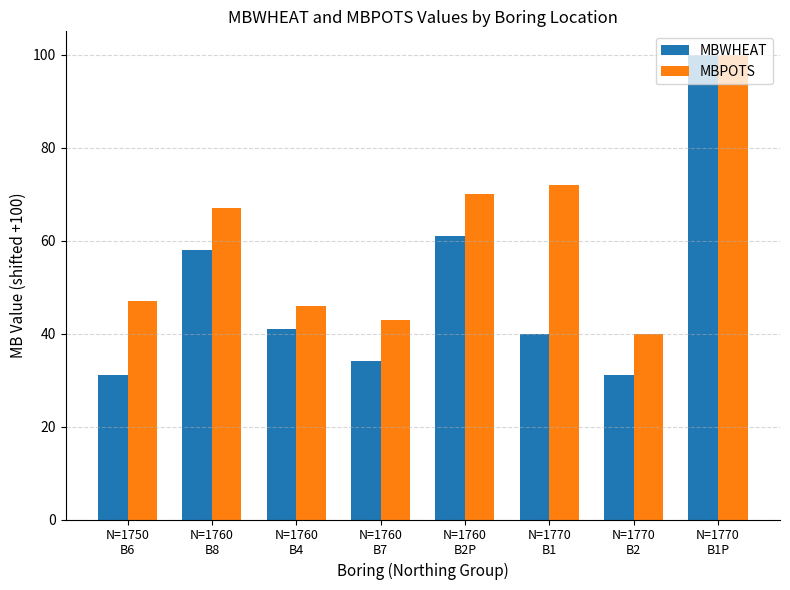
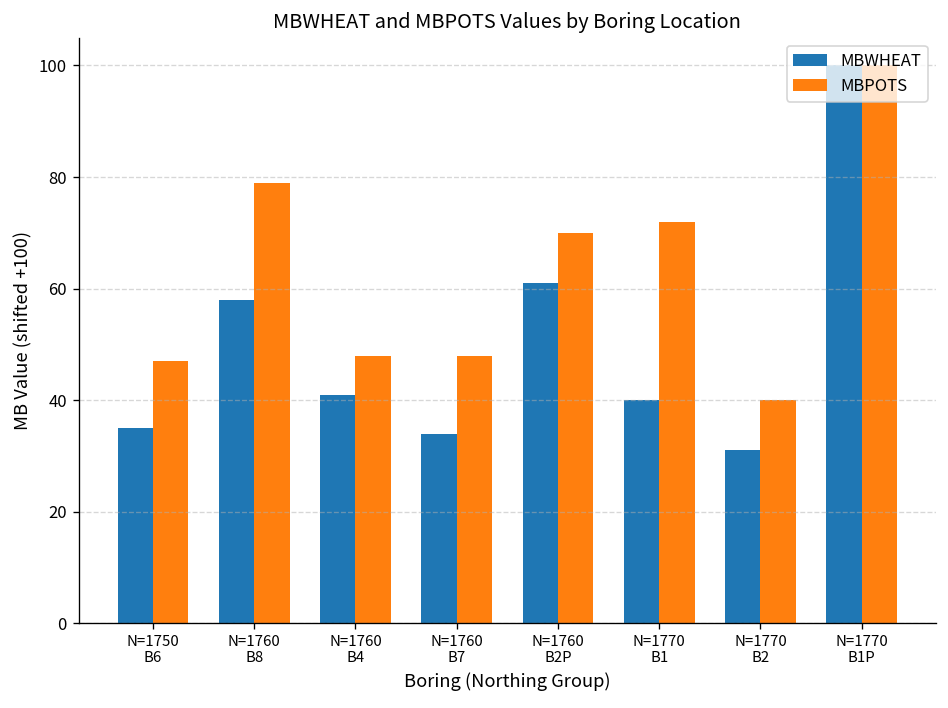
  {
    "MBWHEAT": {
-     "N=1750 B6": 31,
+     "N=1750 B6": 35,
      "N=1760 B8": 58,
      "N=1760 B4": 41,
      "N=1760 B7": 34,
      "N=1760 B2P": 61,
      "N=1770 B1": 40,
      "N=1770 B2": 31
    },
    "MBPOTS": {
      "N=1750 B6": 47,
-     "N=1760 B8": 67,
-     "N=1760 B4": 46,
-     "N=1760 B7": 43,
+     "N=1760 B8": 79,
+     "N=1760 B4": 48,
+     "N=1760 B7": 48,
      "N=1760 B2P": 70,
      "N=1770 B1": 72,
      "N=1770 B2": 40
    }
  }
